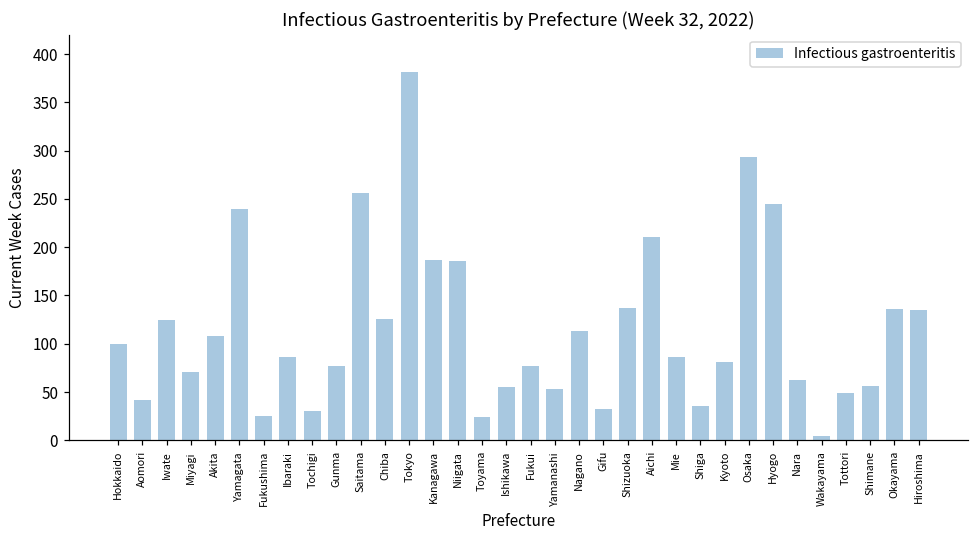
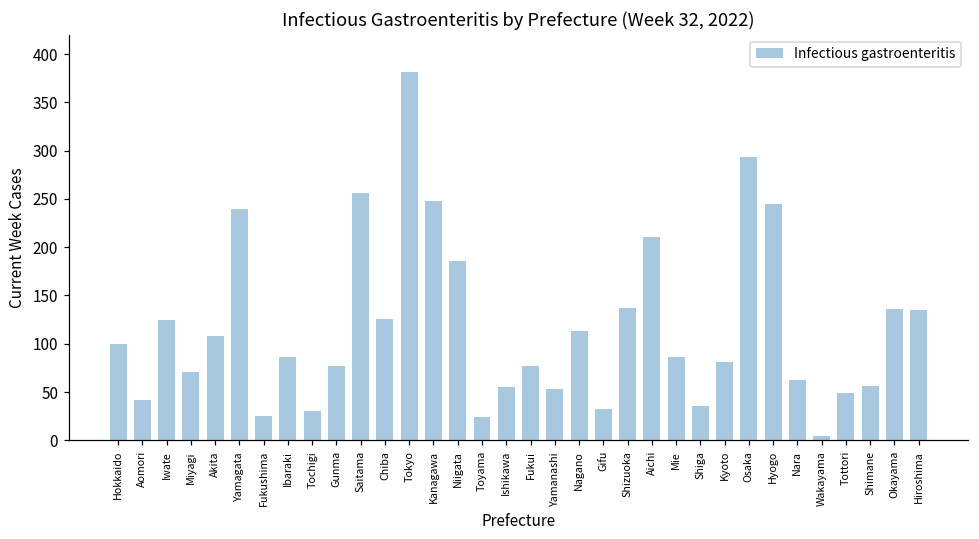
  {
    "Hokkaido": 100,
    "Aomori": 40,
    "Iwate": 130,
    "Miyagi": 70,
    "Akita": 110,
    "Yamagata": 240,
    "Fukushima": 30,
    "Ibaraki": 90,
    "Tochigi": 30,
    "Gunma": 80,
    "Saitama": 260,
    "Chiba": 130,
    "Tokyo": 380,
-   "Kanagawa": 190,
+   "Kanagawa": 250,
    "Niigata": 190,
    "Toyama": 20,
    "Ishikawa": 60,
    "Fukui": 80,
    "Yamanashi": 50,
    "Nagano": 110,
    "Gifu": 30,
    "Shizuoka": 140,
    "Aichi": 210,
    "Mie": 90,
    "Shiga": 40,
    "Kyoto": 80,
    "Osaka": 290,
    "Hyogo": 250,
    "Nara": 60,
    "Wakayama": 10,
    "Tottori": 50,
    "Shimane": 60,
    "Okayama": 140,
    "Hiroshima": 140
  }
